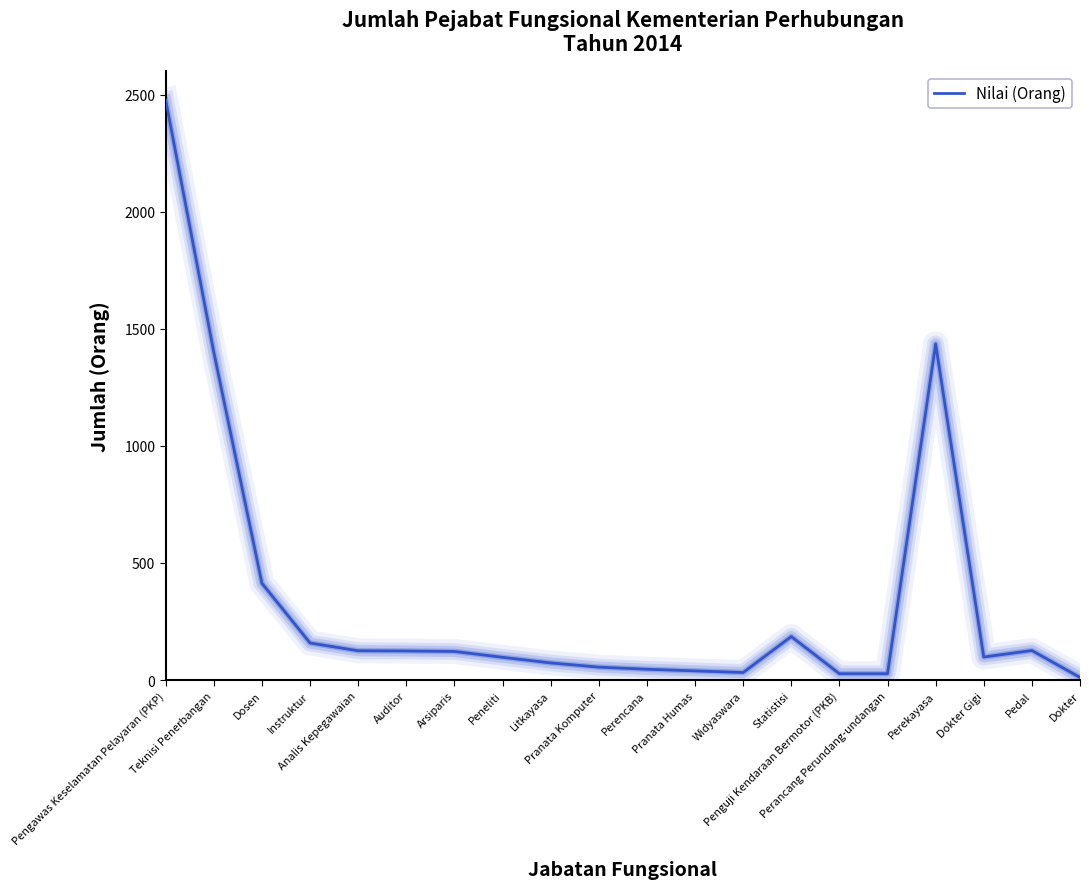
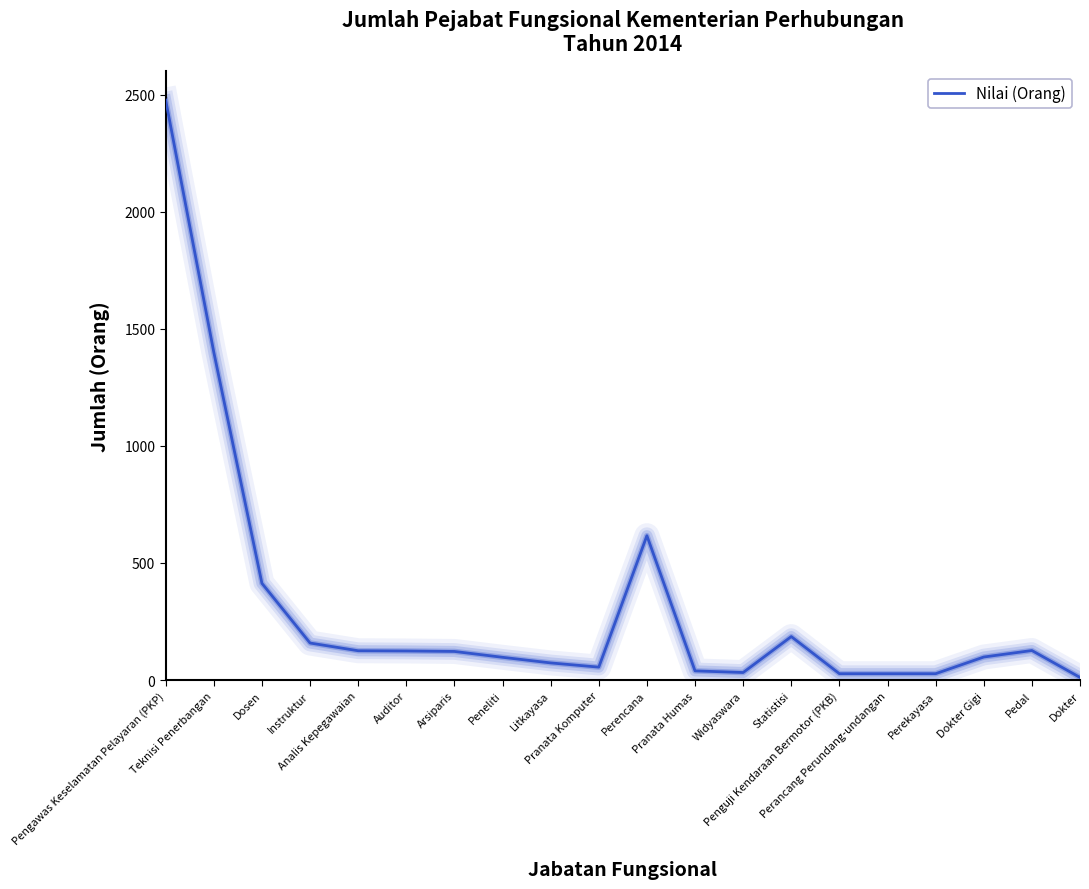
  {
    "Pengawas Keselamatan Pelayaran (PKP)": 2480,
    "Teknisi Penerbangan": 1400,
    "Dosen": 410,
    "Instruktur": 160,
    "Analis Kepegawaian": 130,
    "Auditor": 120,
    "Arsiparis": 120,
    "Peneliti": 100,
    "Litkayasa": 70,
    "Pranata Komputer": 60,
-   "Perencana": 50,
+   "Perencana": 620,
    "Pranata Humas": 40,
    "Widyaswara": 30,
    "Statistisi": 190,
    "Penguji Kendaraan Bermotor (PKB)": 30,
    "Perancang Perundang-undangan": 30,
-   "Perekayasa": 1440,
+   "Perekayasa": 30,
    "Dokter Gigi": 100,
    "Pedal": 130,
    "Dokter": 10
  }
